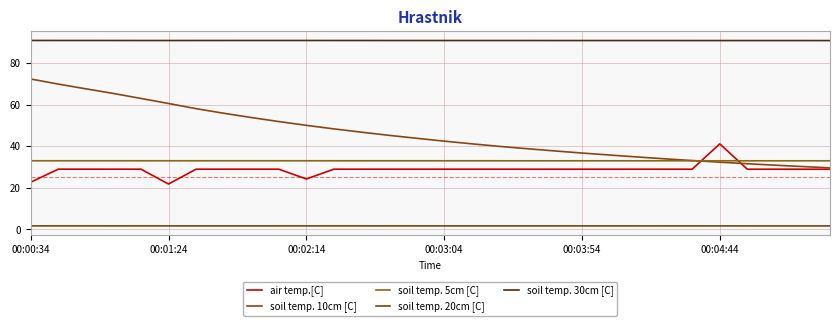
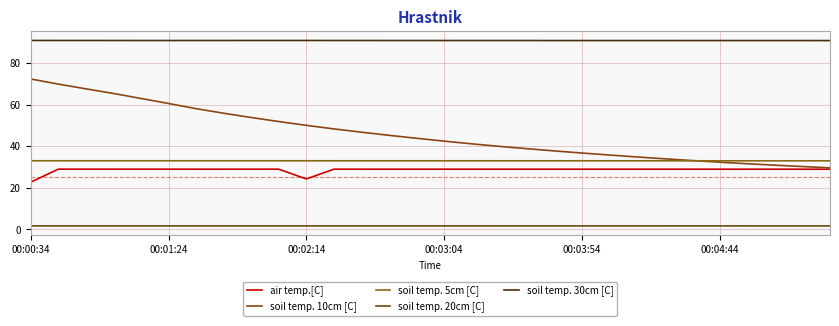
  {
    "air temp.[C]": {
      "00:00:34": 23,
-     "00:01:24": 22,
+     "00:01:24": 29,
      "00:02:14": 24,
      "00:03:04": 29,
      "00:03:54": 29,
-     "00:04:44": 41
+     "00:04:44": 29
    }
  }
